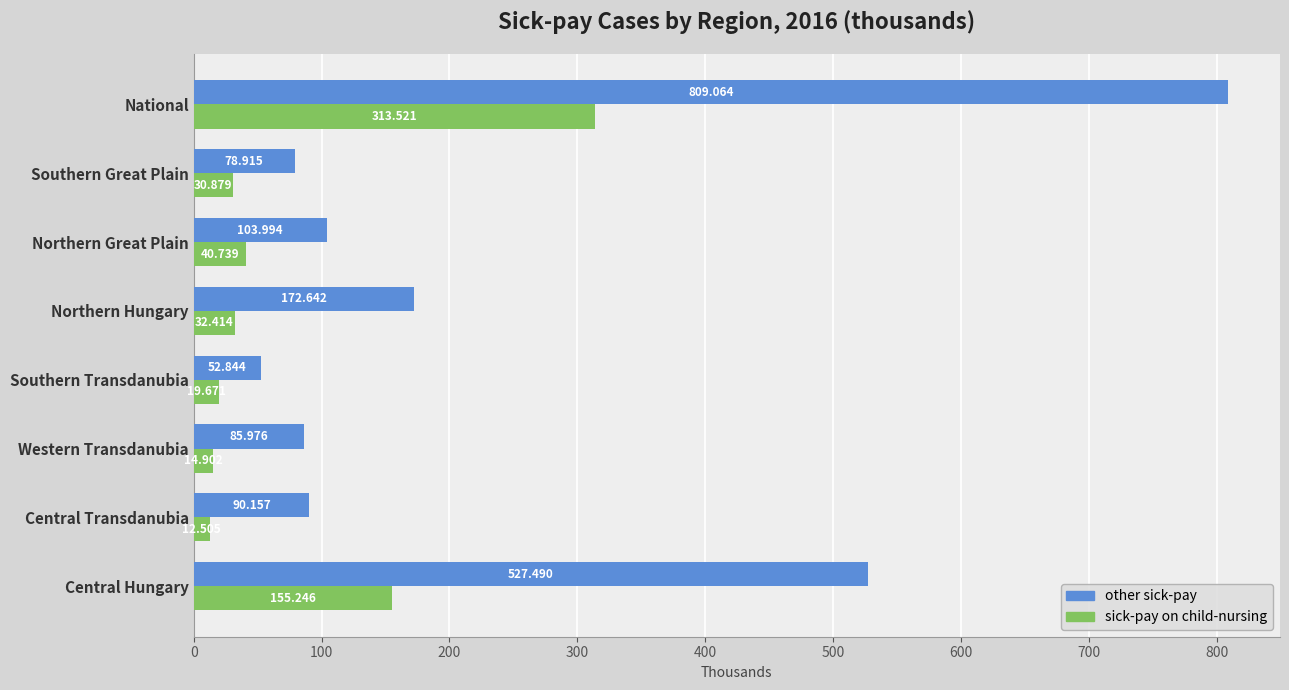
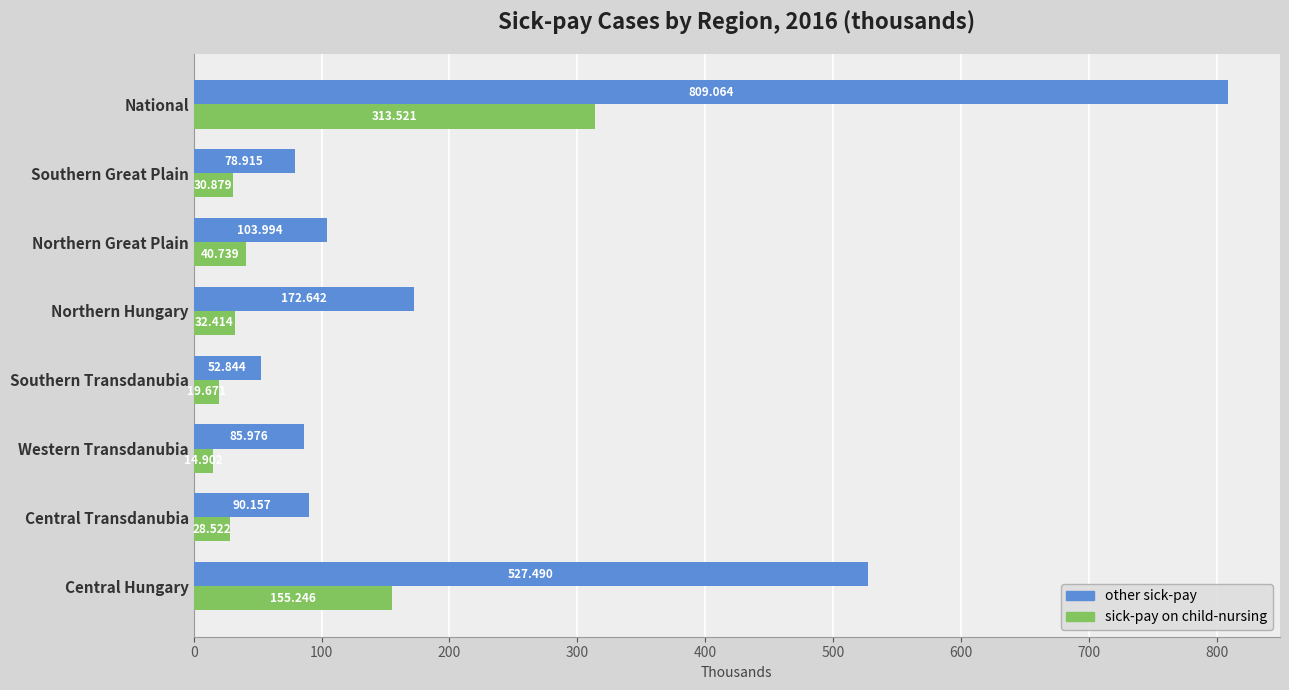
  {
    "other sick-pay": {
      "National": 809.064,
      "Southern Great Plain": 78.915,
      "Northern Great Plain": 103.994,
      "Northern Hungary": 172.642,
      "Southern Transdanubia": 52.844,
      "Western Transdanubia": 85.976,
      "Central Transdanubia": 90.157,
      "Central Hungary": 527.490
    },
    "sick-pay on child-nursing": {
      "Western Transdanubia": 15,
-     "Central Transdanubia": 13
+     "Central Transdanubia": 29
    }
  }
